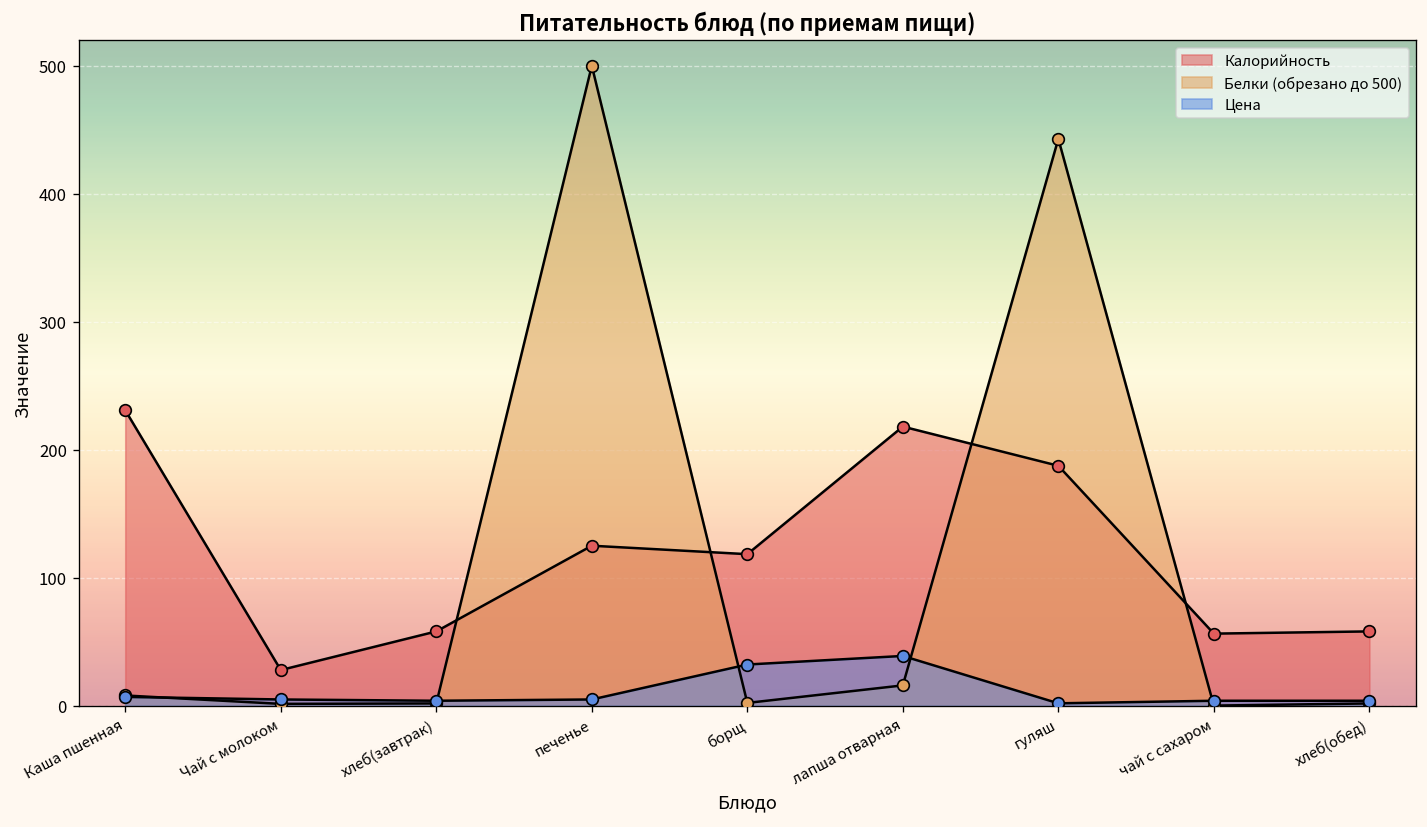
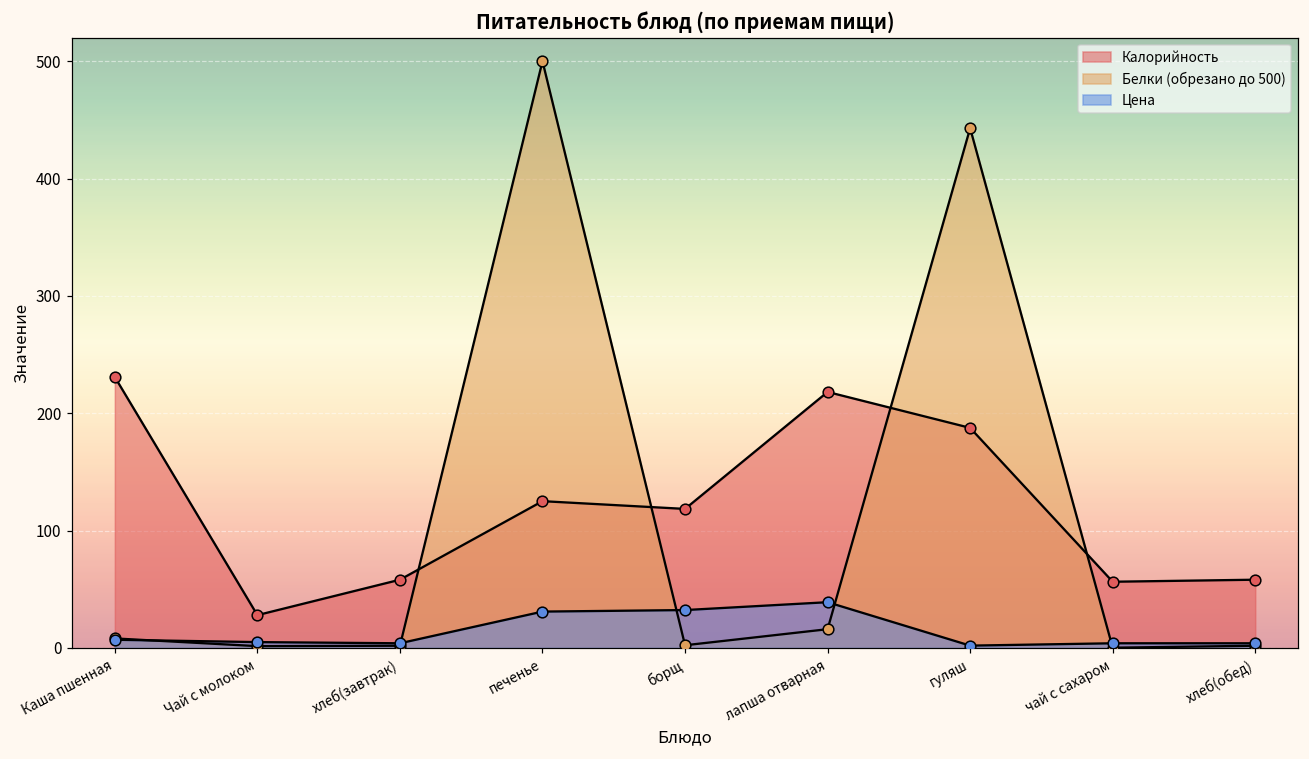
  {
    "Цена": {
      "Чай с молоком": 5,
-     "печенье": 5,
+     "печенье": 31,
      "борщ": 32,
      "лапша отварная": 39,
      "гуляш": 2,
      "чай с сахаром": 4
    }
  }
